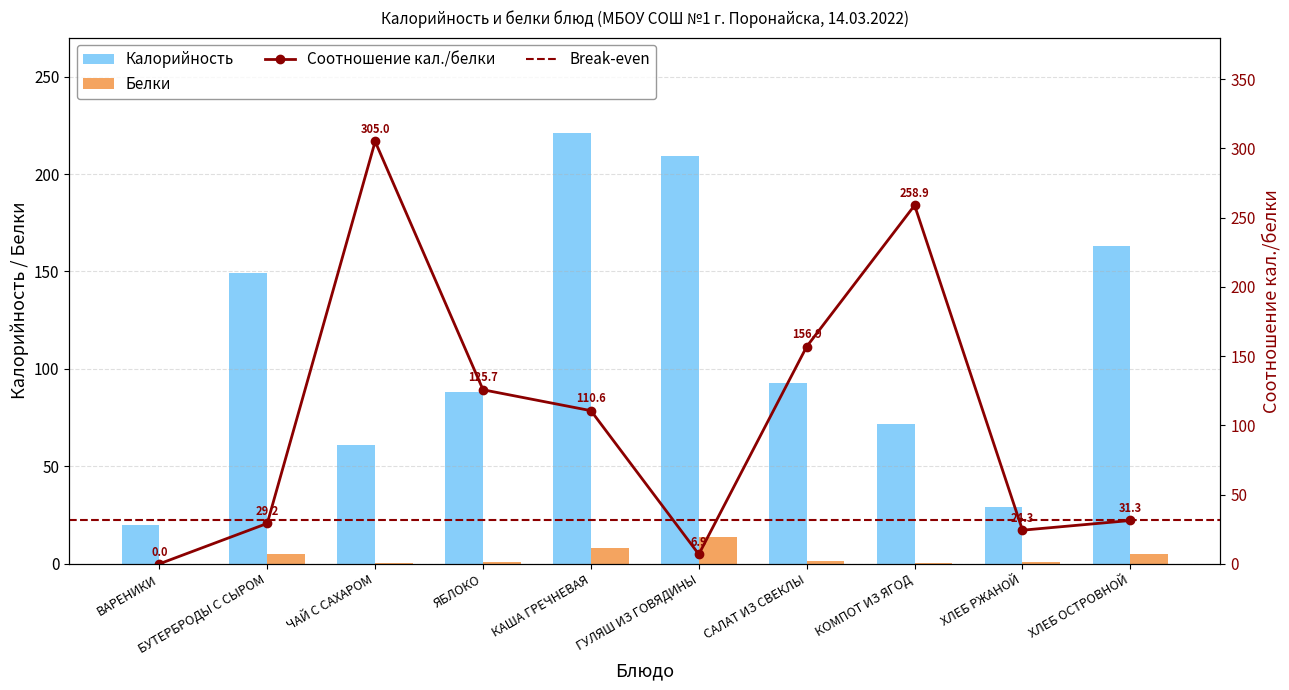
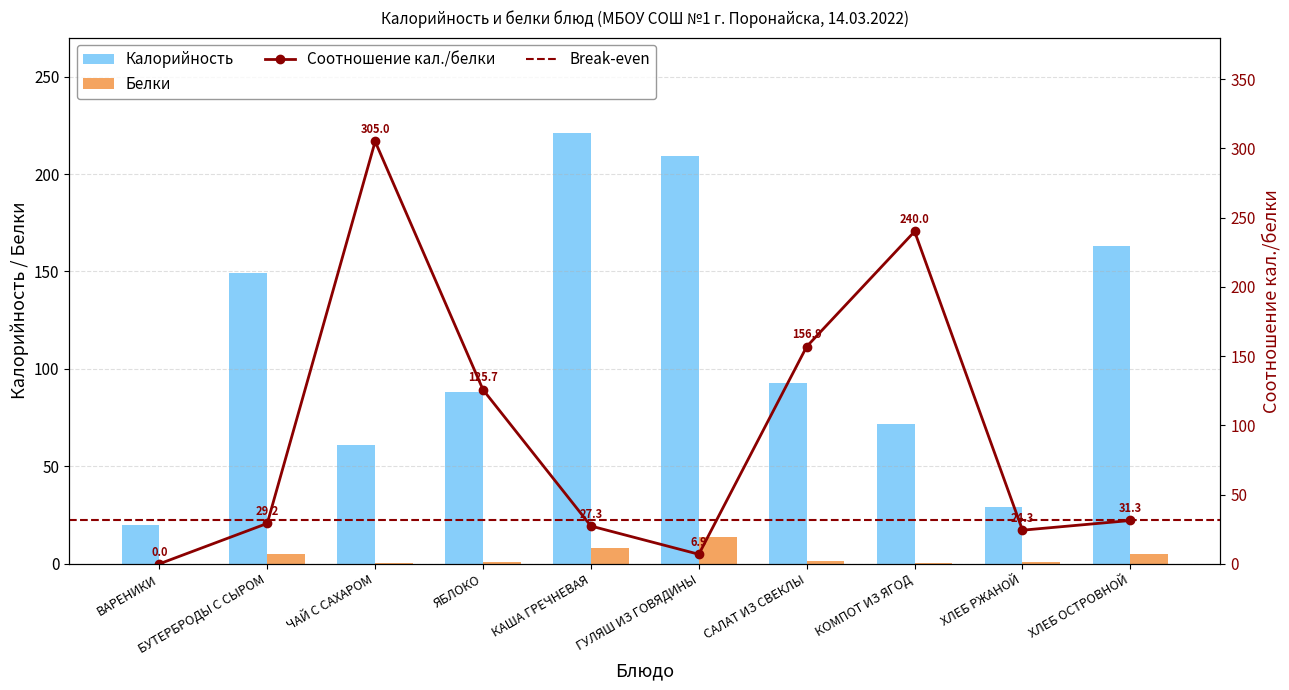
  {
    "Соотношение кал./белки": {
      "ВАРЕНИКИ": 0.0,
      "БУТЕРБРОДЫ С СЫРОМ": 29.2,
      "ЧАЙ С САХАРОМ": 305.0,
      "ЯБЛОКО": 125.7,
-     "КАША ГРЕЧНЕВАЯ": 110.6,
+     "КАША ГРЕЧНЕВАЯ": 27.3,
      "ГУЛЯШ ИЗ ГОВЯДИНЫ": 6.9,
      "САЛАТ ИЗ СВЕКЛЫ": 156.9,
-     "КОМПОТ ИЗ ЯГОД": 258.9,
+     "КОМПОТ ИЗ ЯГОД": 240.0,
      "ХЛЕБ РЖАНОЙ": 24.3,
      "ХЛЕБ ОСТРОВНОЙ": 31.3
    }
  }
